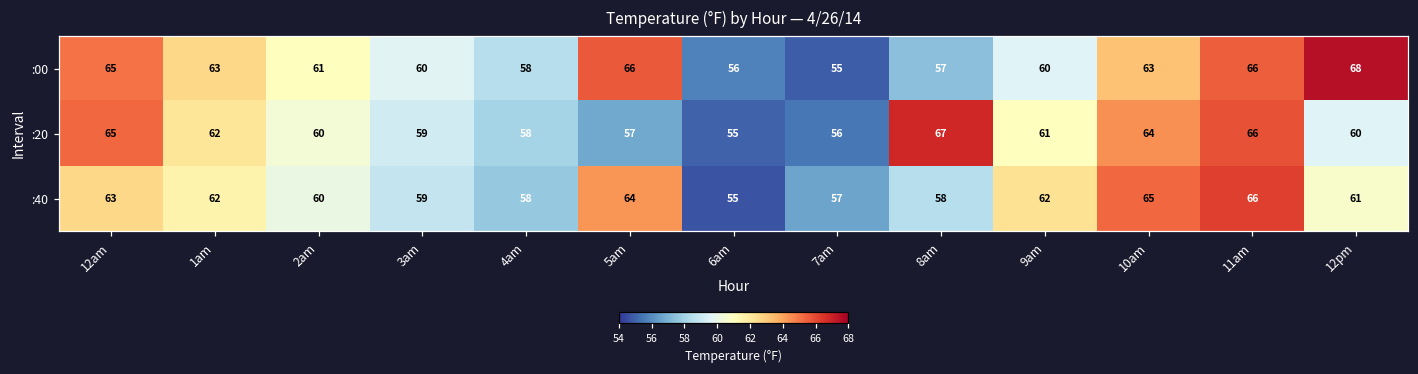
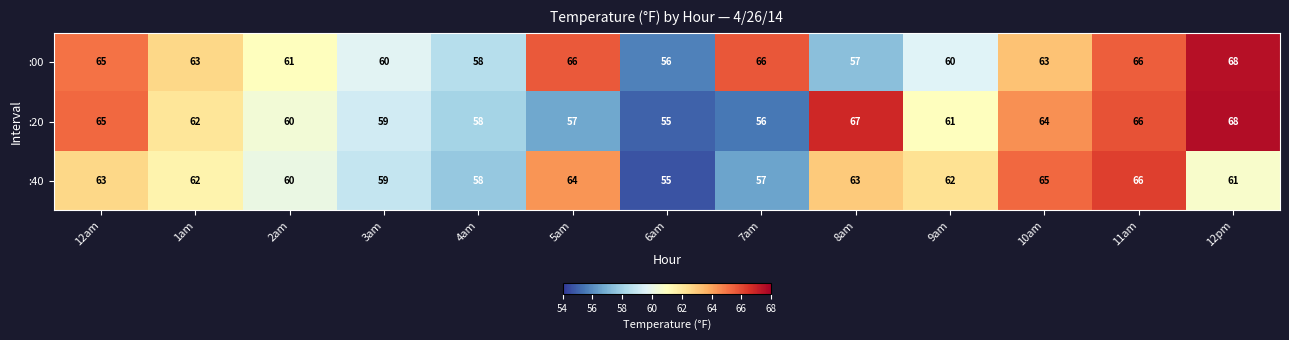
  {
    ":00": {
      "12am": 65,
      "1am": 63,
      "2am": 61,
      "3am": 60,
      "4am": 58,
      "5am": 66,
      "6am": 56,
-     "7am": 55,
+     "7am": 66,
      "8am": 57,
      "9am": 60,
      "10am": 63,
      "11am": 66,
      "12pm": 68
    },
    ":20": {
      "12am": 65,
      "1am": 62,
      "2am": 60,
      "3am": 59,
      "4am": 58,
      "5am": 57,
      "6am": 55,
      "7am": 56,
      "8am": 67,
      "9am": 61,
      "10am": 64,
      "11am": 66,
-     "12pm": 60
+     "12pm": 68
    },
    ":40": {
      "12am": 63,
      "1am": 62,
      "2am": 60,
      "3am": 59,
      "4am": 58,
      "5am": 64,
      "6am": 55,
      "7am": 57,
-     "8am": 58,
+     "8am": 63,
      "9am": 62,
      "10am": 65,
      "11am": 66,
      "12pm": 61
    }
  }
